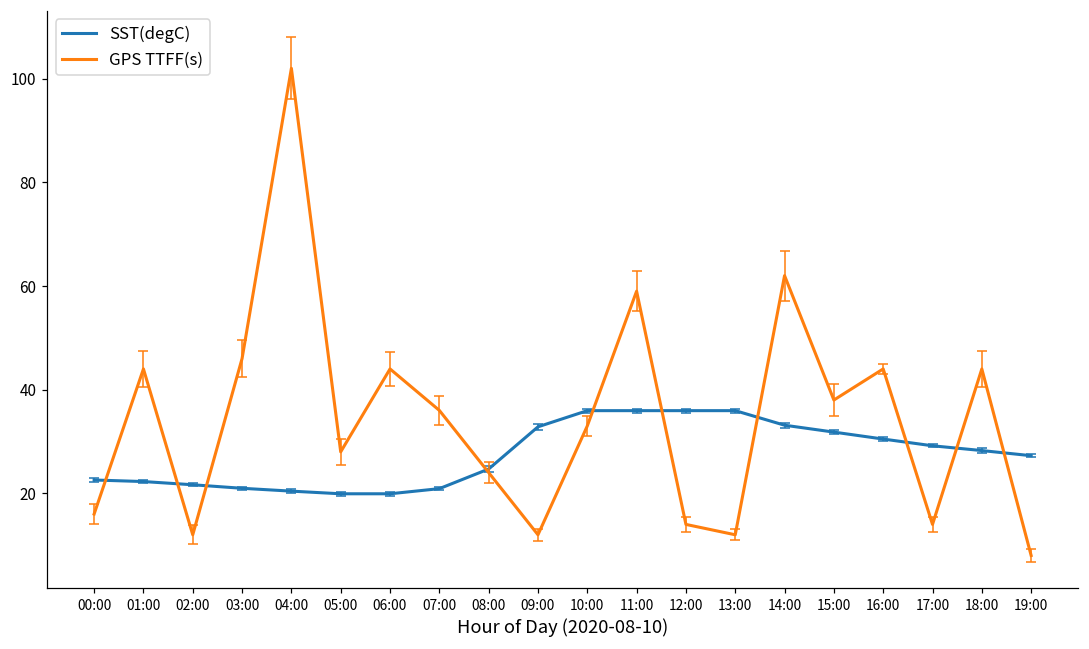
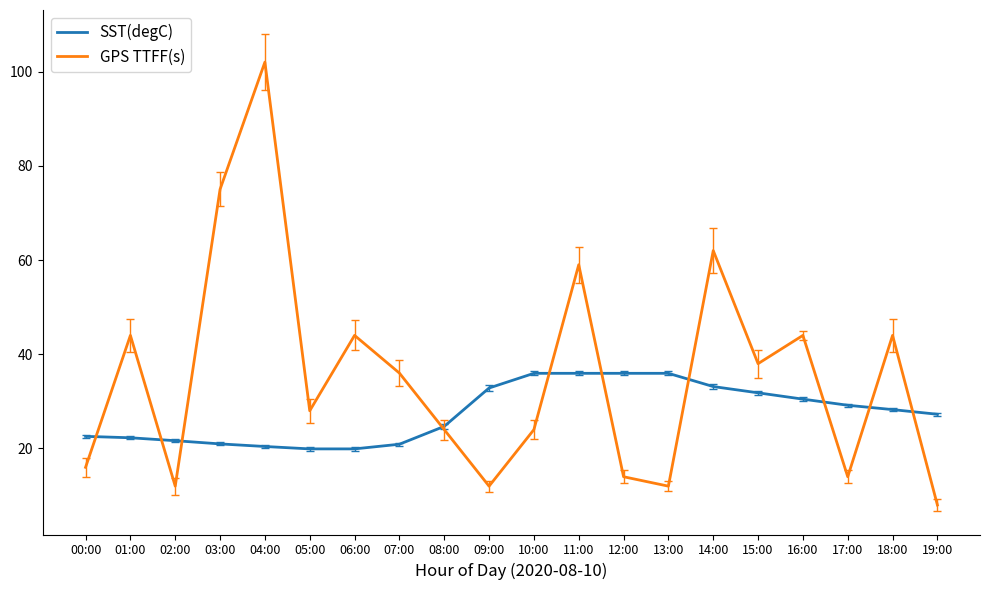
  {
    "GPS TTFF(s)": {
      "00:00": 16,
      "01:00": 44,
      "02:00": 12,
-     "03:00": 46,
+     "03:00": 75,
      "04:00": 102,
      "05:00": 28,
      "06:00": 44,
      "07:00": 36,
      "09:00": 12,
-     "10:00": 33,
+     "10:00": 24,
      "11:00": 59,
      "12:00": 14,
      "13:00": 12,
      "14:00": 62,
      "15:00": 38,
      "16:00": 44,
      "17:00": 14,
      "18:00": 44,
      "19:00": 8
    }
  }
